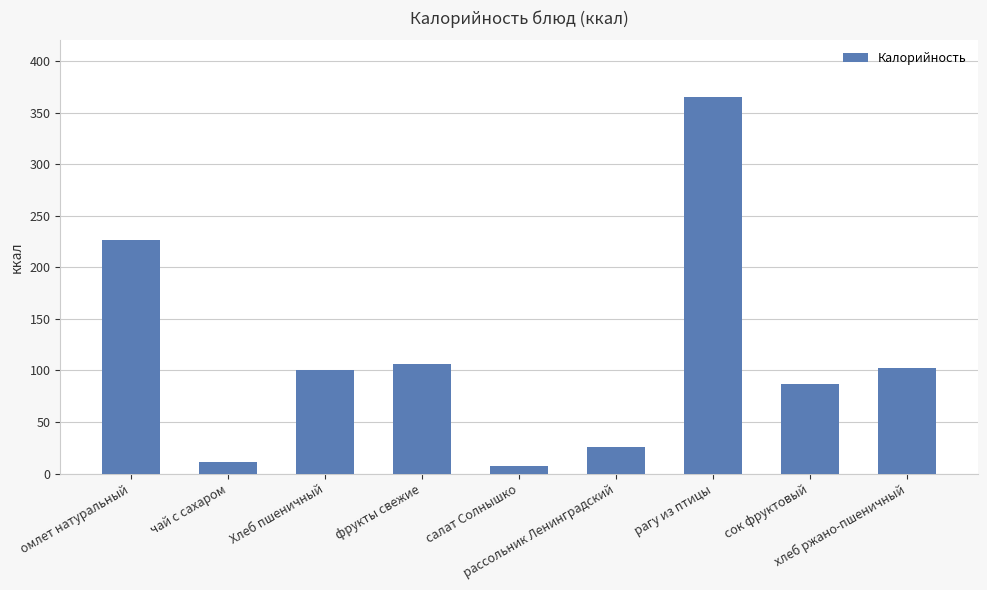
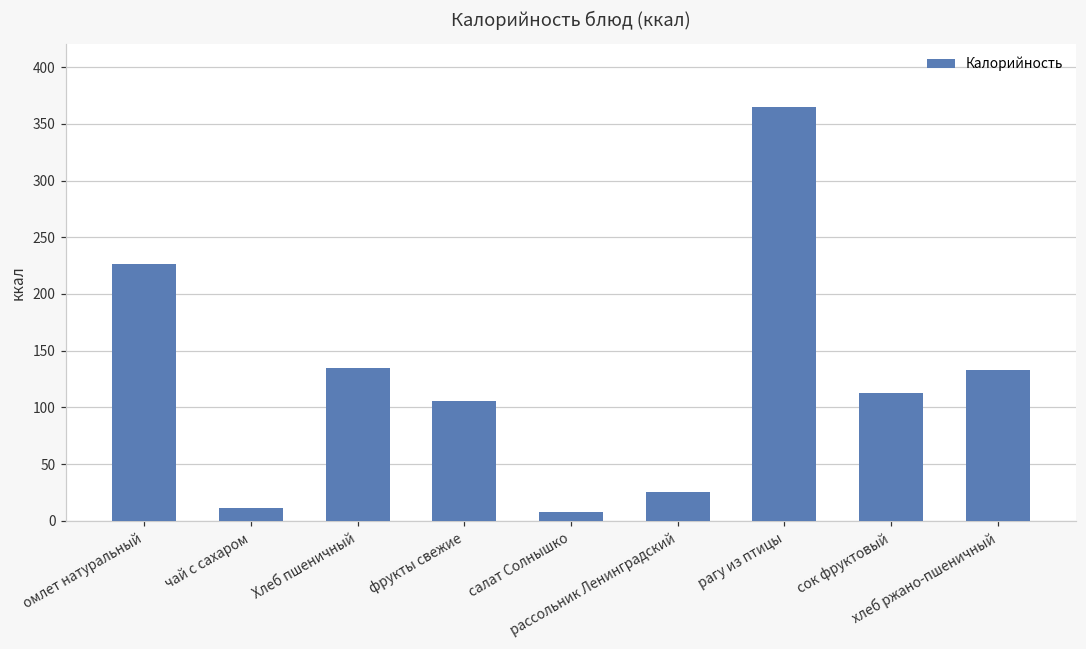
  {
    "омлет натуральный": 226,
    "чай с сахаром": 11,
-   "Хлеб пшеничный": 101,
+   "Хлеб пшеничный": 134,
    "фрукты свежие": 106,
    "салат Солнышко": 7,
    "рассольник Ленинградский": 26,
    "рагу из птицы": 365,
-   "сок фруктовый": 86,
-   "хлеб ржано-пшеничный": 102
+   "сок фруктовый": 113,
+   "хлеб ржано-пшеничный": 133
  }
